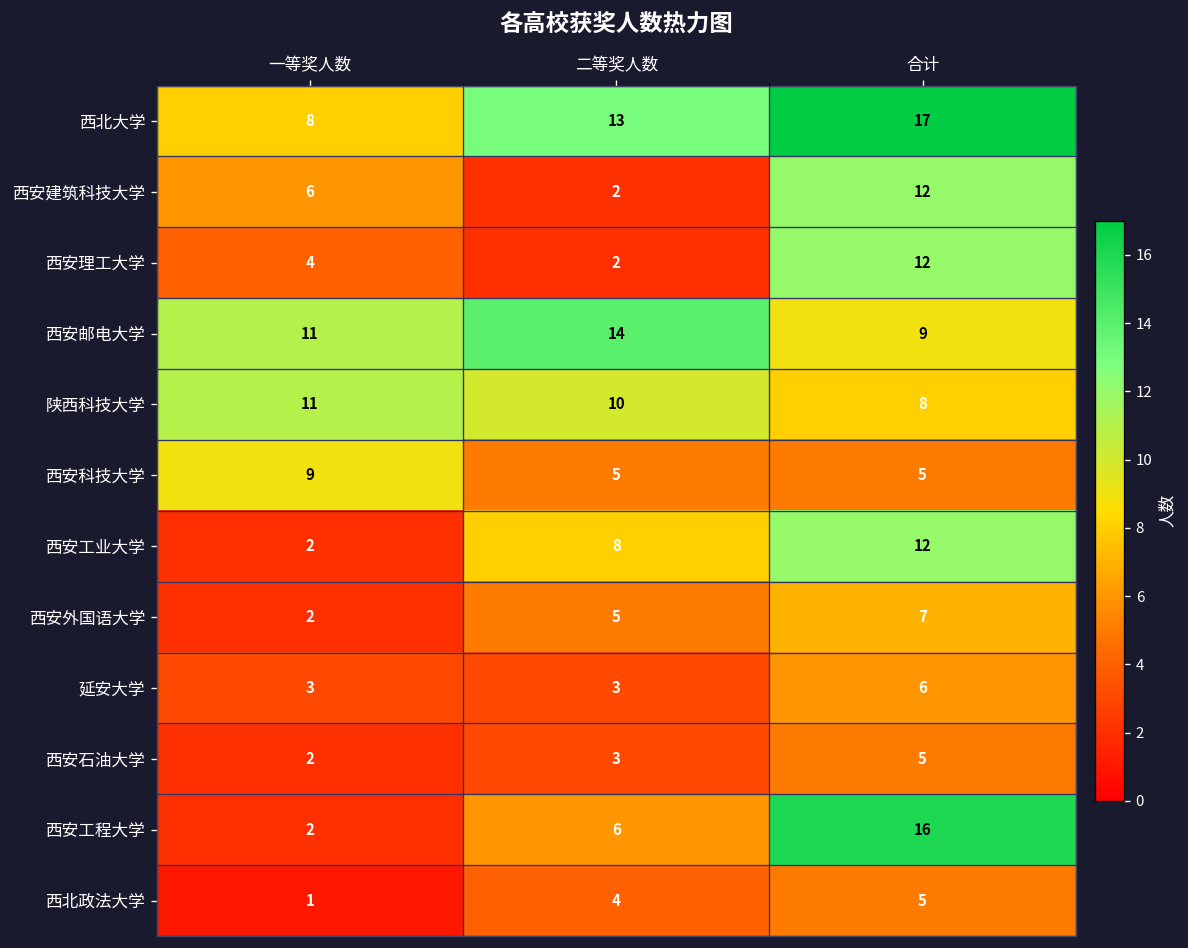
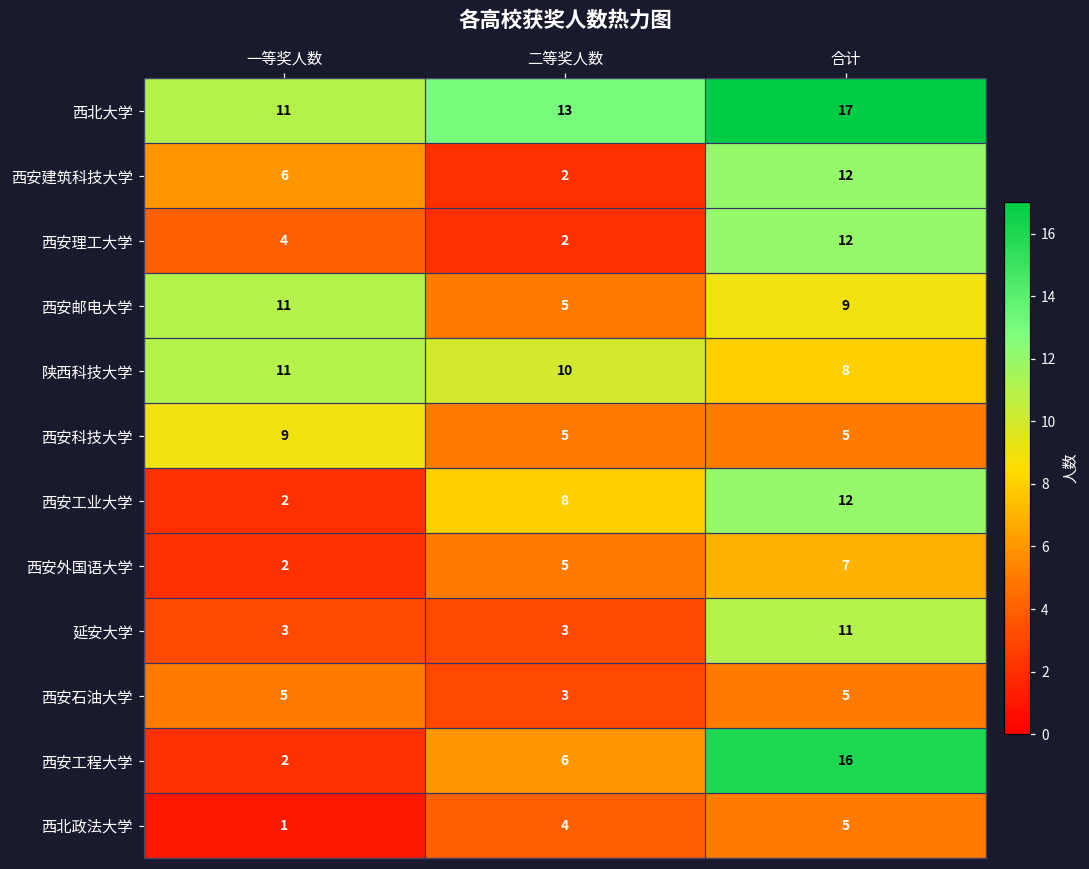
  {
    "西北大学": {
-     "一等奖人数": 8,
+     "一等奖人数": 11,
      "二等奖人数": 13,
      "合计": 17
    },
    "西安建筑科技大学": {
      "一等奖人数": 6,
      "二等奖人数": 2,
      "合计": 12
    },
    "西安理工大学": {
      "一等奖人数": 4,
      "二等奖人数": 2,
      "合计": 12
    },
    "西安邮电大学": {
      "一等奖人数": 11,
-     "二等奖人数": 14,
+     "二等奖人数": 5,
      "合计": 9
    },
    "陕西科技大学": {
      "一等奖人数": 11,
      "二等奖人数": 10,
      "合计": 8
    },
    "西安科技大学": {
      "一等奖人数": 9,
      "二等奖人数": 5,
      "合计": 5
    },
    "西安工业大学": {
      "一等奖人数": 2,
      "二等奖人数": 8,
      "合计": 12
    },
    "西安外国语大学": {
      "一等奖人数": 2,
      "二等奖人数": 5,
      "合计": 7
    },
    "延安大学": {
      "一等奖人数": 3,
      "二等奖人数": 3,
-     "合计": 6
+     "合计": 11
    },
    "西安石油大学": {
-     "一等奖人数": 2,
+     "一等奖人数": 5,
      "二等奖人数": 3,
      "合计": 5
    },
    "西安工程大学": {
      "一等奖人数": 2,
      "二等奖人数": 6,
      "合计": 16
    },
    "西北政法大学": {
      "一等奖人数": 1,
      "二等奖人数": 4,
      "合计": 5
    }
  }
